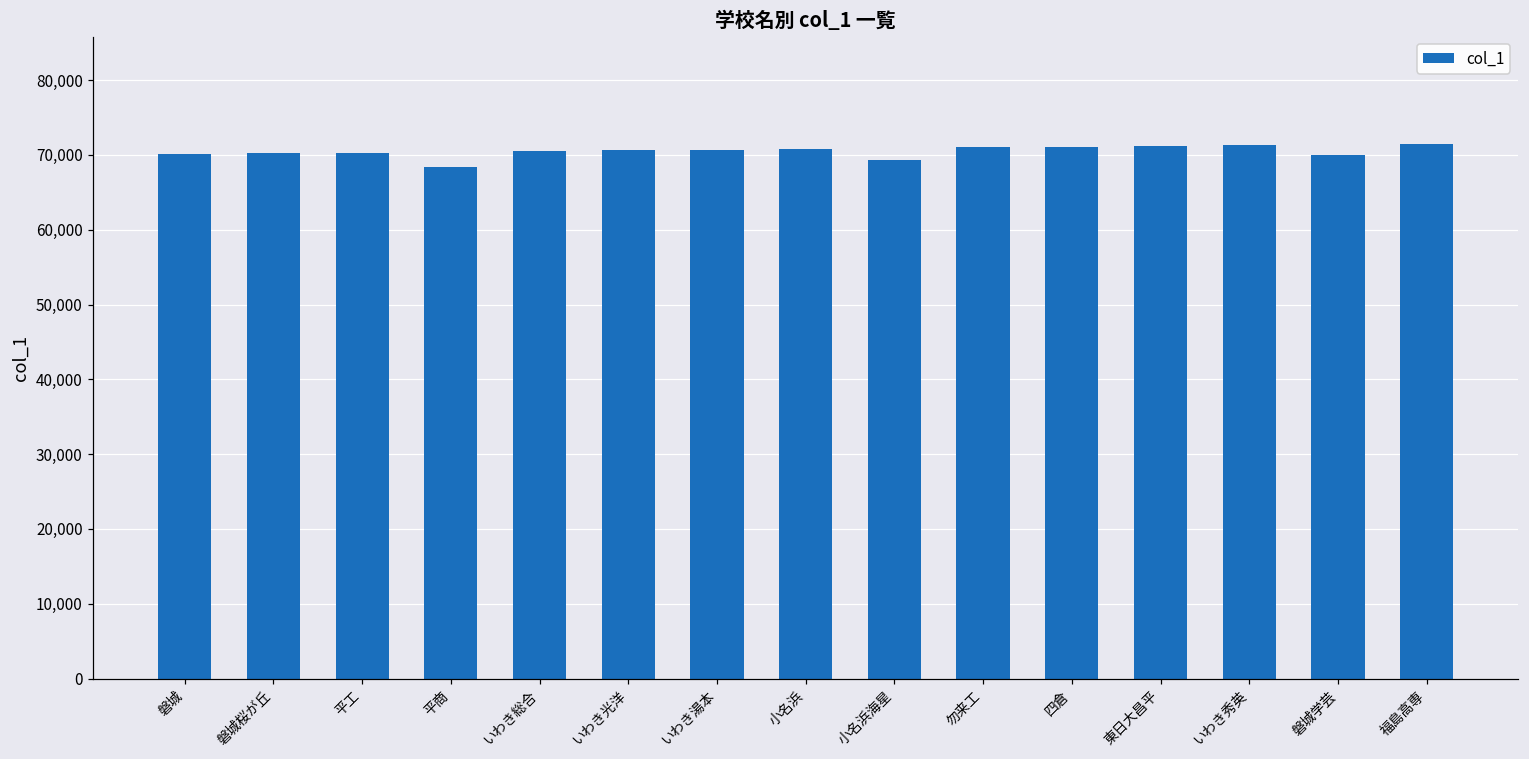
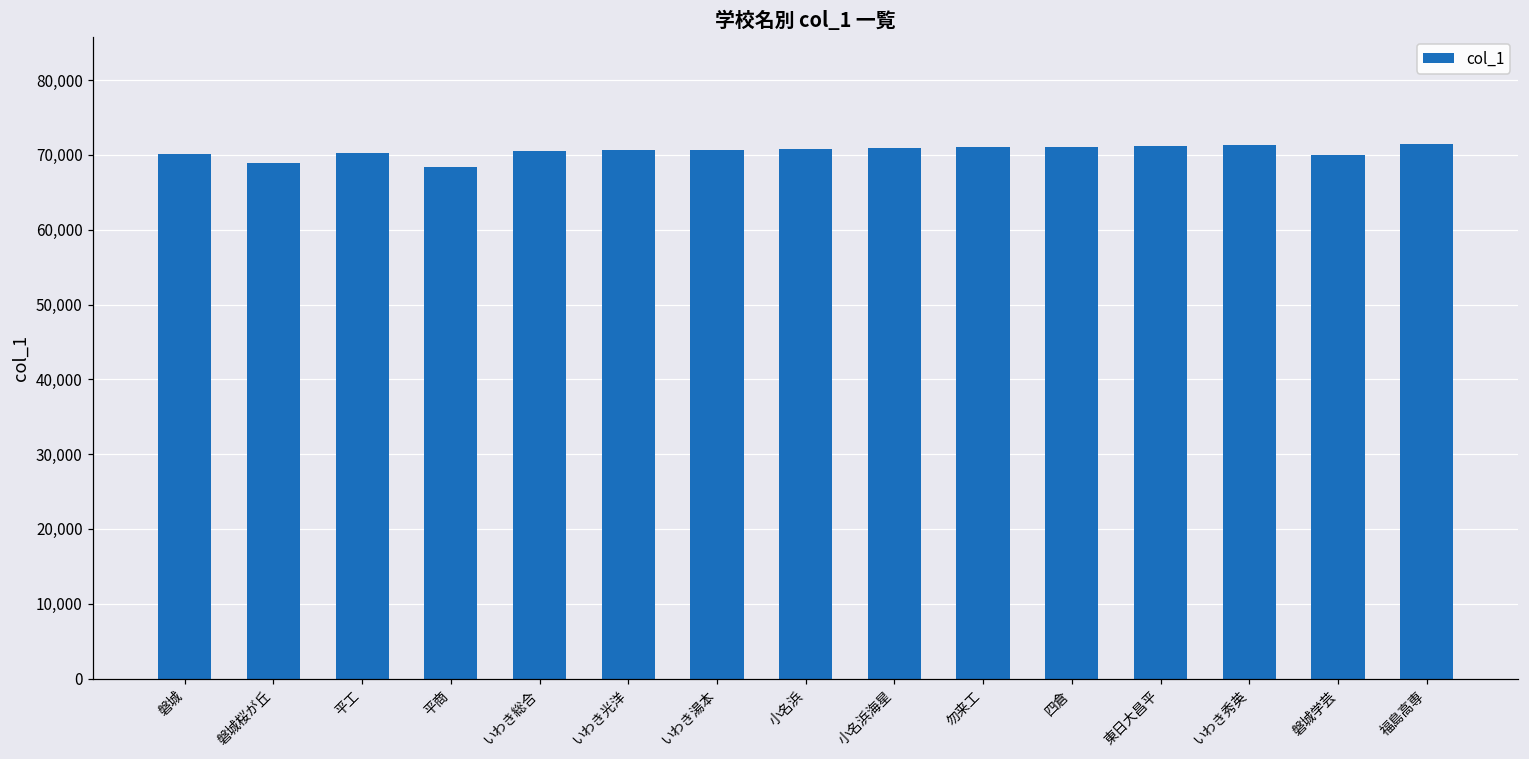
  {
    "磐城": "70,000",
-   "磐城桜が丘": "70,000",
+   "磐城桜が丘": "69,000",
    "平工": "70,000",
    "平商": "68,000",
    "いわき総合": "71,000",
    "いわき光洋": "71,000",
    "いわき湯本": "71,000",
    "小名浜": "71,000",
-   "小名浜海星": "69,000",
+   "小名浜海星": "71,000",
    "勿来工": "71,000",
    "四倉": "71,000",
    "東日大昌平": "71,000",
    "いわき秀英": "71,000",
    "磐城学芸": "70,000",
    "福島高専": "72,000"
  }
